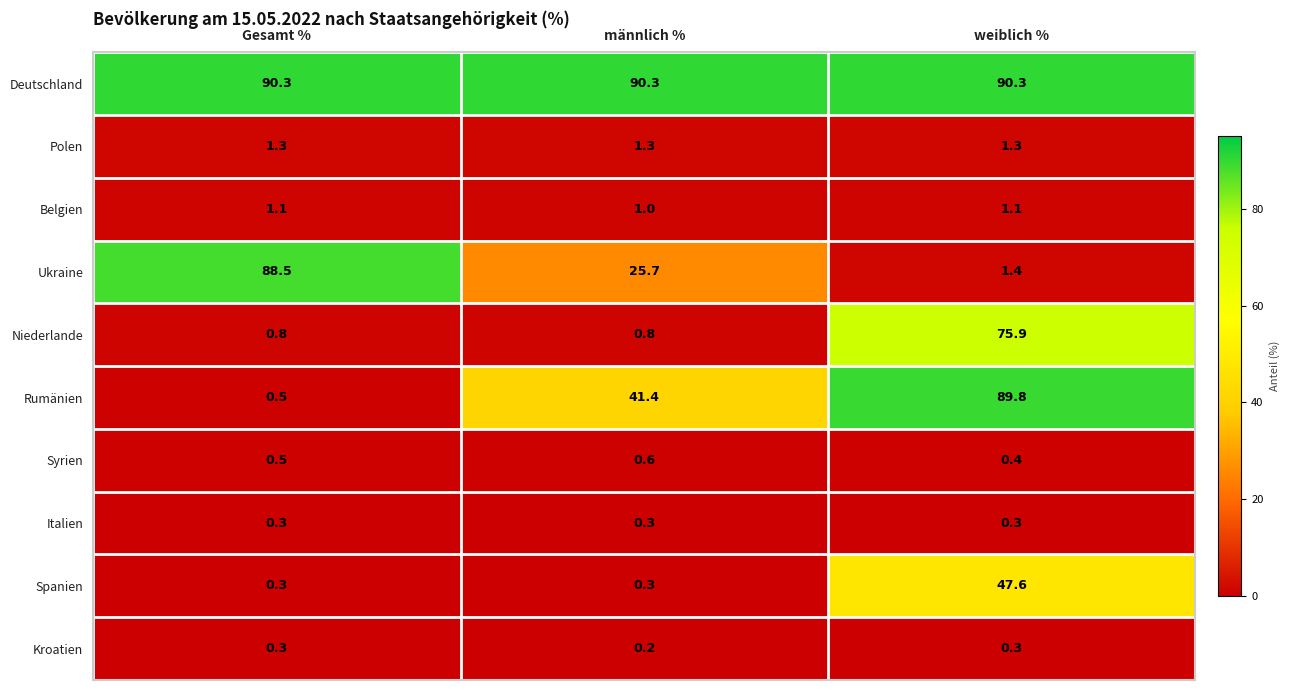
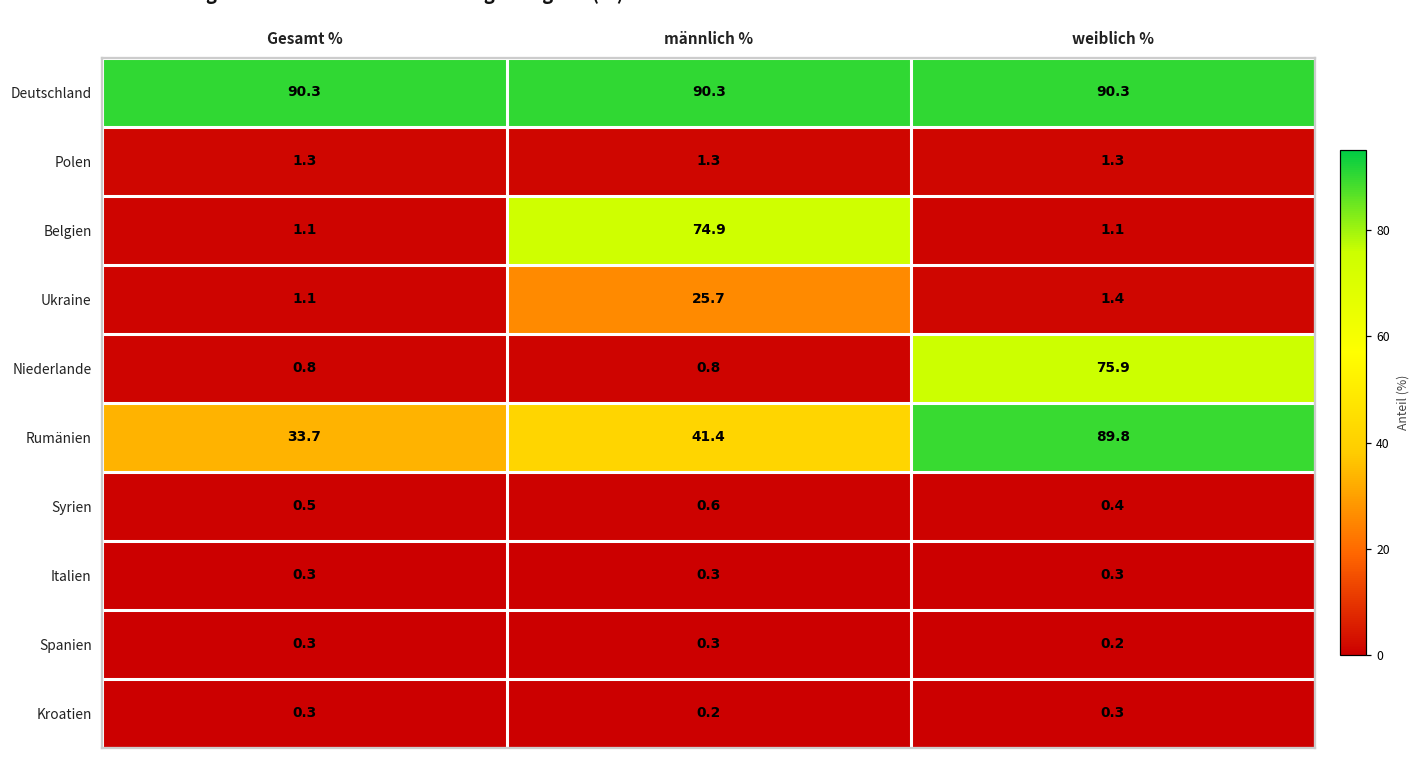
  {
    "Deutschland": {
      "Gesamt %": 90.3,
      "männlich %": 90.3,
      "weiblich %": 90.3
    },
    "Polen": {
      "Gesamt %": 1.3,
      "männlich %": 1.3,
      "weiblich %": 1.3
    },
    "Belgien": {
      "Gesamt %": 1.1,
-     "männlich %": 1.0,
+     "männlich %": 74.9,
      "weiblich %": 1.1
    },
    "Ukraine": {
-     "Gesamt %": 88.5,
+     "Gesamt %": 1.1,
      "männlich %": 25.7,
      "weiblich %": 1.4
    },
    "Niederlande": {
      "Gesamt %": 0.8,
      "männlich %": 0.8,
      "weiblich %": 75.9
    },
    "Rumänien": {
-     "Gesamt %": 0.5,
+     "Gesamt %": 33.7,
      "männlich %": 41.4,
      "weiblich %": 89.8
    },
    "Syrien": {
      "Gesamt %": 0.5,
      "männlich %": 0.6,
      "weiblich %": 0.4
    },
    "Italien": {
      "Gesamt %": 0.3,
      "männlich %": 0.3,
      "weiblich %": 0.3
    },
    "Spanien": {
      "Gesamt %": 0.3,
      "männlich %": 0.3,
-     "weiblich %": 47.6
+     "weiblich %": 0.2
    },
    "Kroatien": {
      "Gesamt %": 0.3,
      "männlich %": 0.2,
      "weiblich %": 0.3
    }
  }
